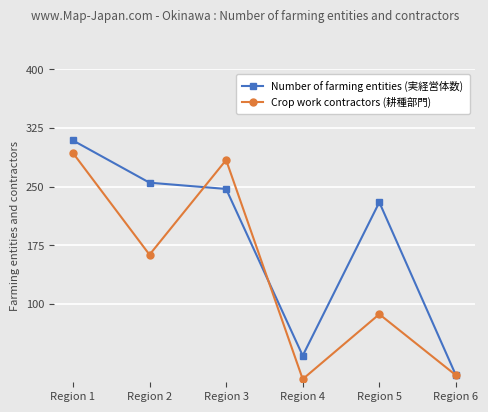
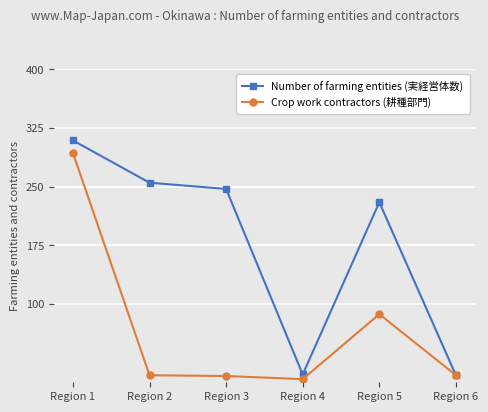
  {
    "Number of farming entities (実経営体数)": {
      "Region 1": 310,
      "Region 2": 260,
      "Region 3": 250,
-     "Region 4": 30,
+     "Region 4": 10,
      "Region 5": 230
    },
    "Crop work contractors (耕種部門)": {
      "Region 1": 290,
-     "Region 2": 160,
-     "Region 3": 280,
+     "Region 2": 10,
+     "Region 3": 10,
      "Region 4": 0,
      "Region 5": 90
    }
  }
